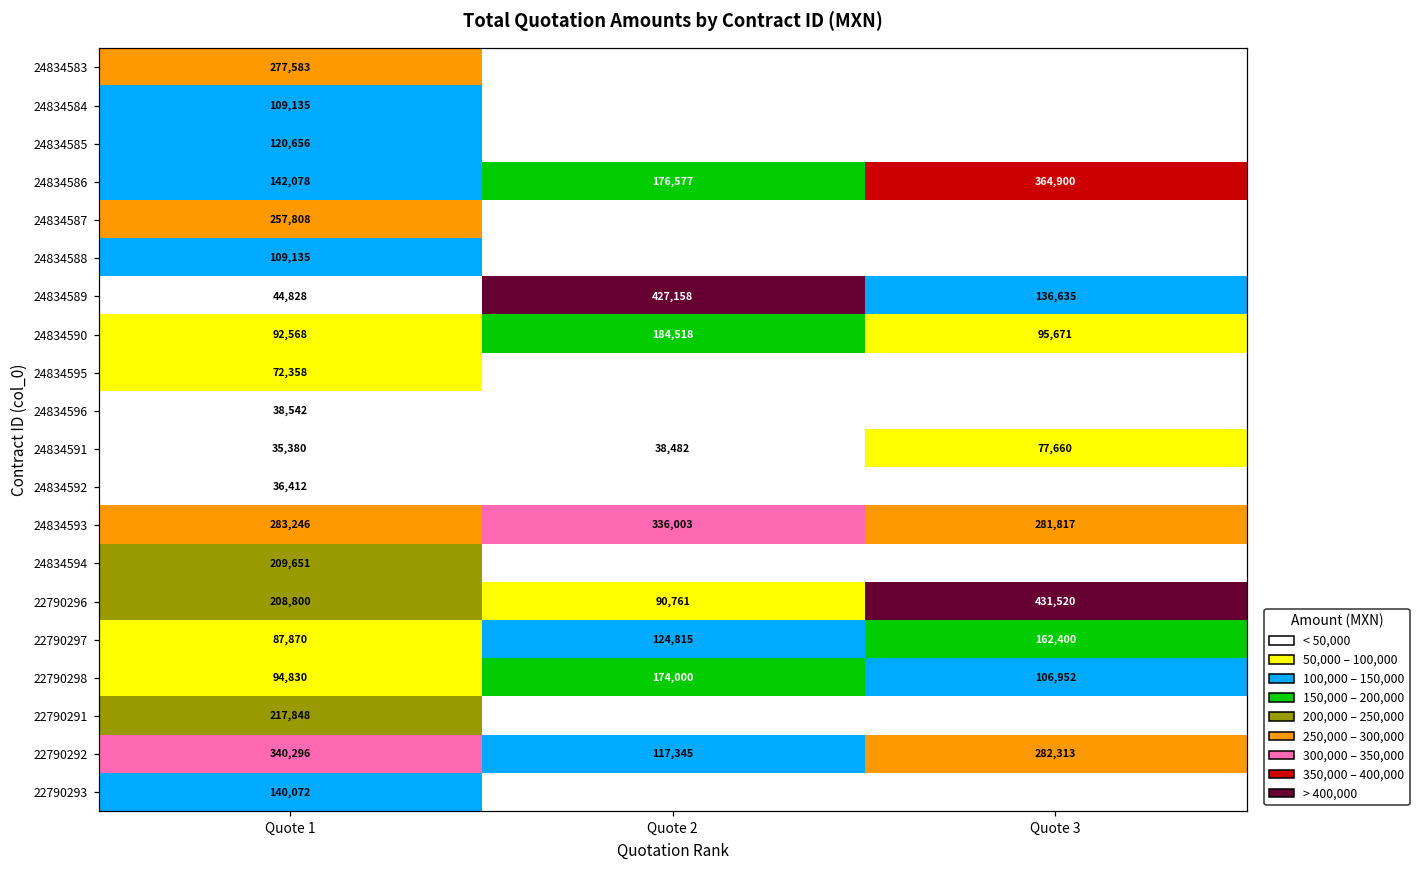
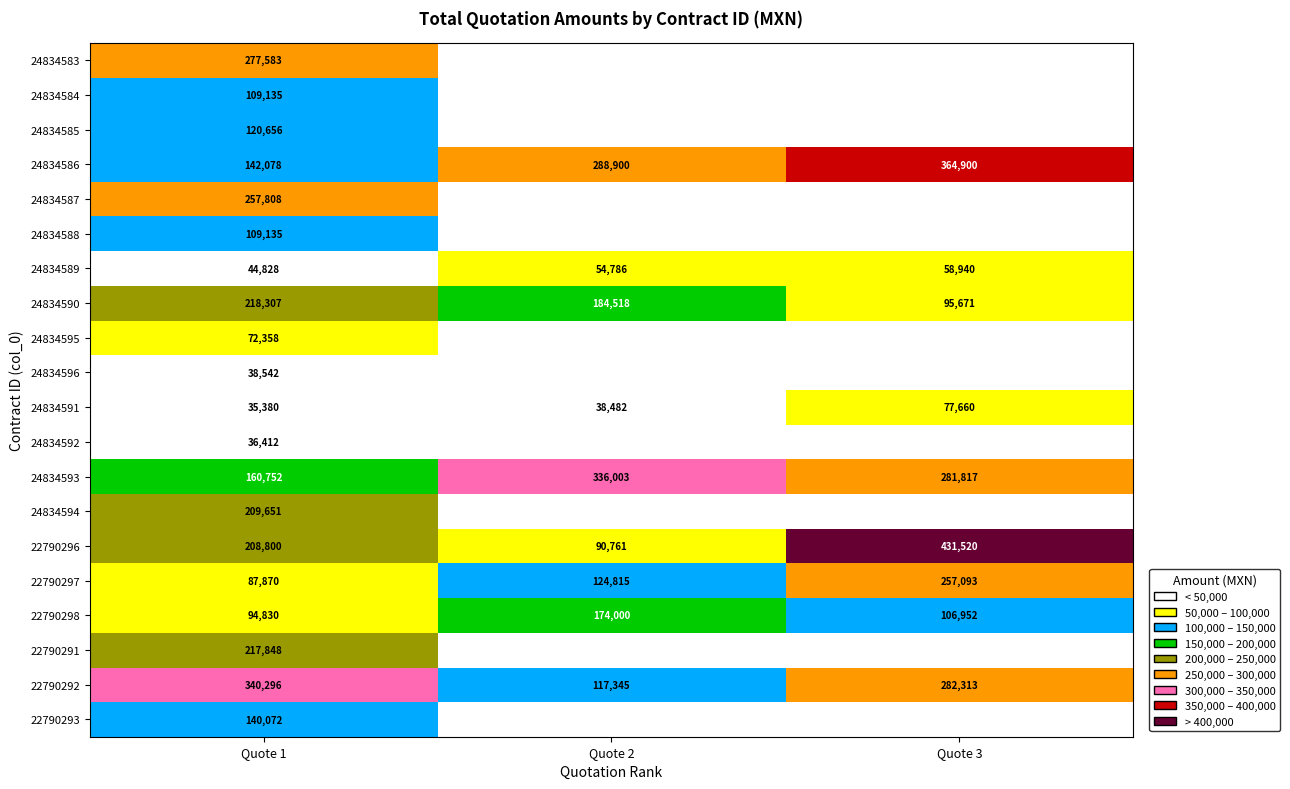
  {
    "24834583": {
      "Quote 1": "277,583"
    },
    "24834584": {
      "Quote 1": "109,135"
    },
    "24834585": {
      "Quote 1": "120,656"
    },
    "24834586": {
      "Quote 1": "142,078",
-     "Quote 2": "176,577",
+     "Quote 2": "288,900",
      "Quote 3": "364,900"
    },
    "24834587": {
      "Quote 1": "257,808"
    },
    "24834588": {
      "Quote 1": "109,135"
    },
    "24834589": {
      "Quote 1": "44,828",
-     "Quote 2": "427,158",
-     "Quote 3": "136,635"
+     "Quote 2": "54,786",
+     "Quote 3": "58,940"
    },
    "24834590": {
-     "Quote 1": "92,568",
+     "Quote 1": "218,307",
      "Quote 2": "184,518",
      "Quote 3": "95,671"
    },
    "24834595": {
      "Quote 1": "72,358"
    },
    "24834596": {
      "Quote 1": "38,542"
    },
    "24834591": {
      "Quote 1": "35,380",
      "Quote 2": "38,482",
      "Quote 3": "77,660"
    },
    "24834592": {
      "Quote 1": "36,412"
    },
    "24834593": {
-     "Quote 1": "283,246",
+     "Quote 1": "160,752",
      "Quote 2": "336,003",
      "Quote 3": "281,817"
    },
    "24834594": {
      "Quote 1": "209,651"
    },
    "22790296": {
      "Quote 1": "208,800",
      "Quote 2": "90,761",
      "Quote 3": "431,520"
    },
    "22790297": {
      "Quote 1": "87,870",
      "Quote 2": "124,815",
-     "Quote 3": "162,400"
+     "Quote 3": "257,093"
    },
    "22790298": {
      "Quote 1": "94,830",
      "Quote 2": "174,000",
      "Quote 3": "106,952"
    },
    "22790291": {
      "Quote 1": "217,848"
    },
    "22790292": {
      "Quote 1": "340,296",
      "Quote 2": "117,345",
      "Quote 3": "282,313"
    },
    "22790293": {
      "Quote 1": "140,072"
    }
  }
